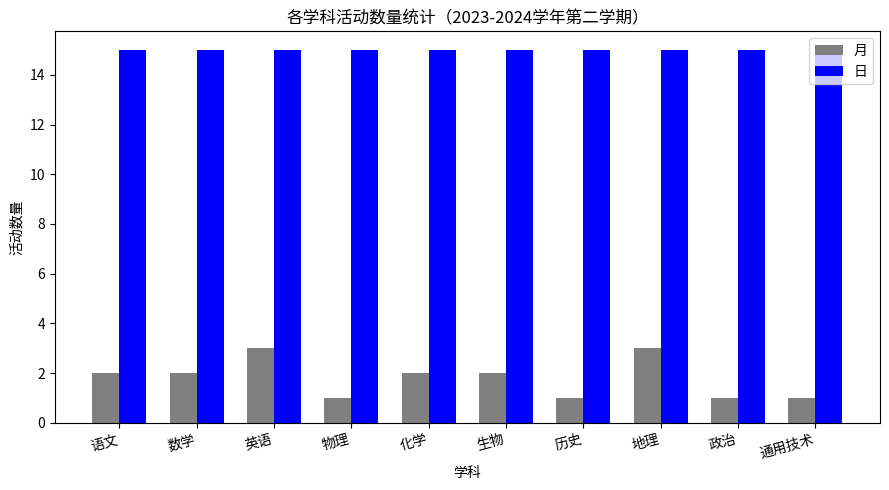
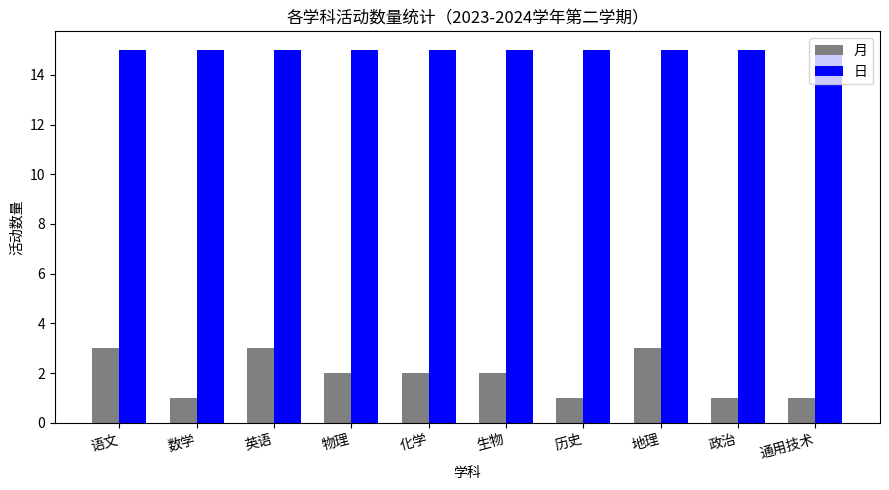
  {
    "月": {
-     "语文": 2,
-     "数学": 2,
+     "语文": 3,
+     "数学": 1,
      "英语": 3,
-     "物理": 1,
+     "物理": 2,
      "化学": 2,
      "生物": 2,
      "历史": 1,
      "地理": 3,
      "政治": 1,
      "通用技术": 1
    },
    "日": {
      "语文": 15,
      "数学": 15,
      "英语": 15,
      "物理": 15,
      "化学": 15,
      "生物": 15,
      "历史": 15,
      "地理": 15,
      "政治": 15
    }
  }
